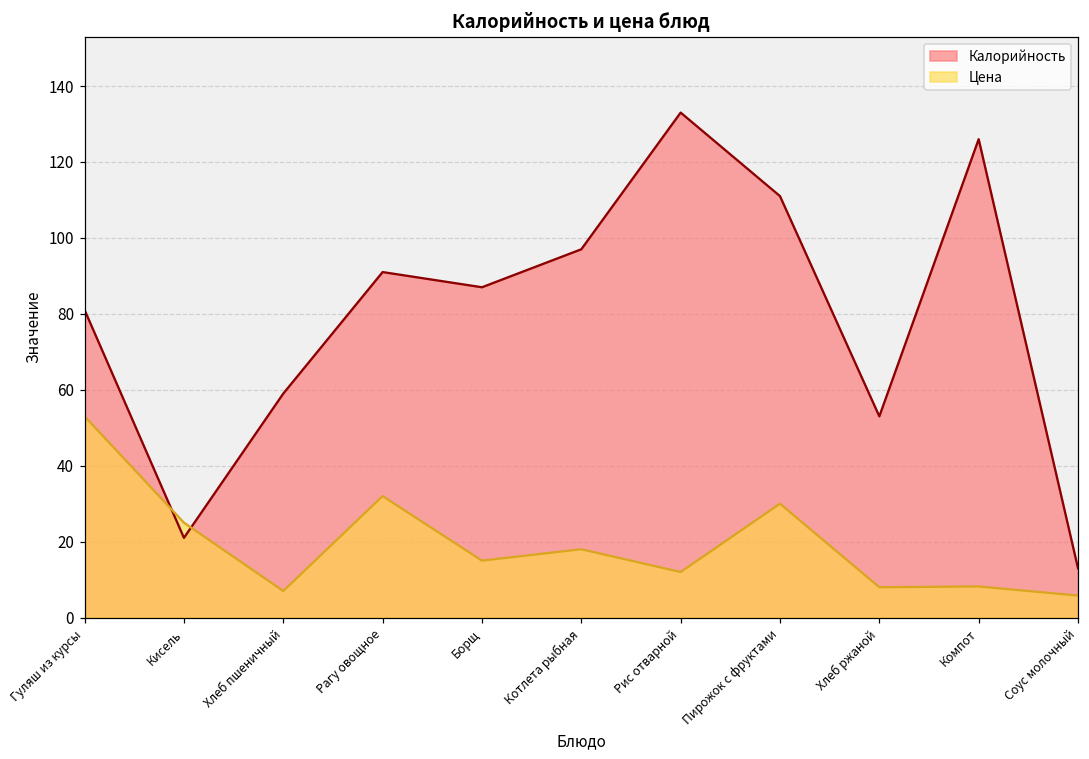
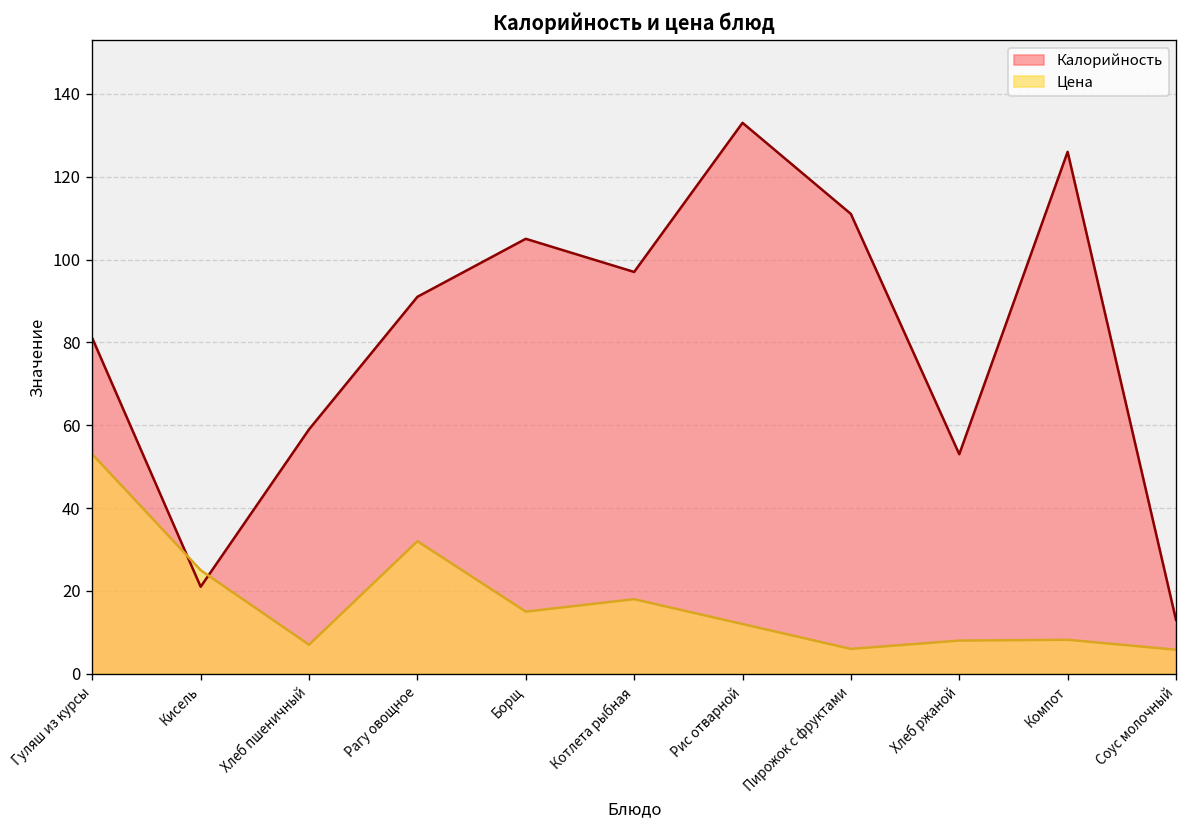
  {
    "Калорийность": {
      "Гуляш из курсы": 81,
      "Кисель": 21,
      "Хлеб пшеничный": 59,
      "Рагу овощное": 91,
-     "Борщ": 87,
+     "Борщ": 105,
      "Котлета рыбная": 97,
      "Рис отварной": 133,
      "Пирожок с фруктами": 111,
      "Хлеб ржаной": 53,
      "Компот": 126,
      "Соус молочный": 13
    },
    "Цена": {
      "Гуляш из курсы": 53,
      "Кисель": 25,
      "Хлеб пшеничный": 7,
      "Рагу овощное": 32,
      "Борщ": 15,
      "Котлета рыбная": 18,
      "Рис отварной": 12,
-     "Пирожок с фруктами": 30,
+     "Пирожок с фруктами": 6,
      "Хлеб ржаной": 8,
      "Компот": 8,
      "Соус молочный": 6
    }
  }
